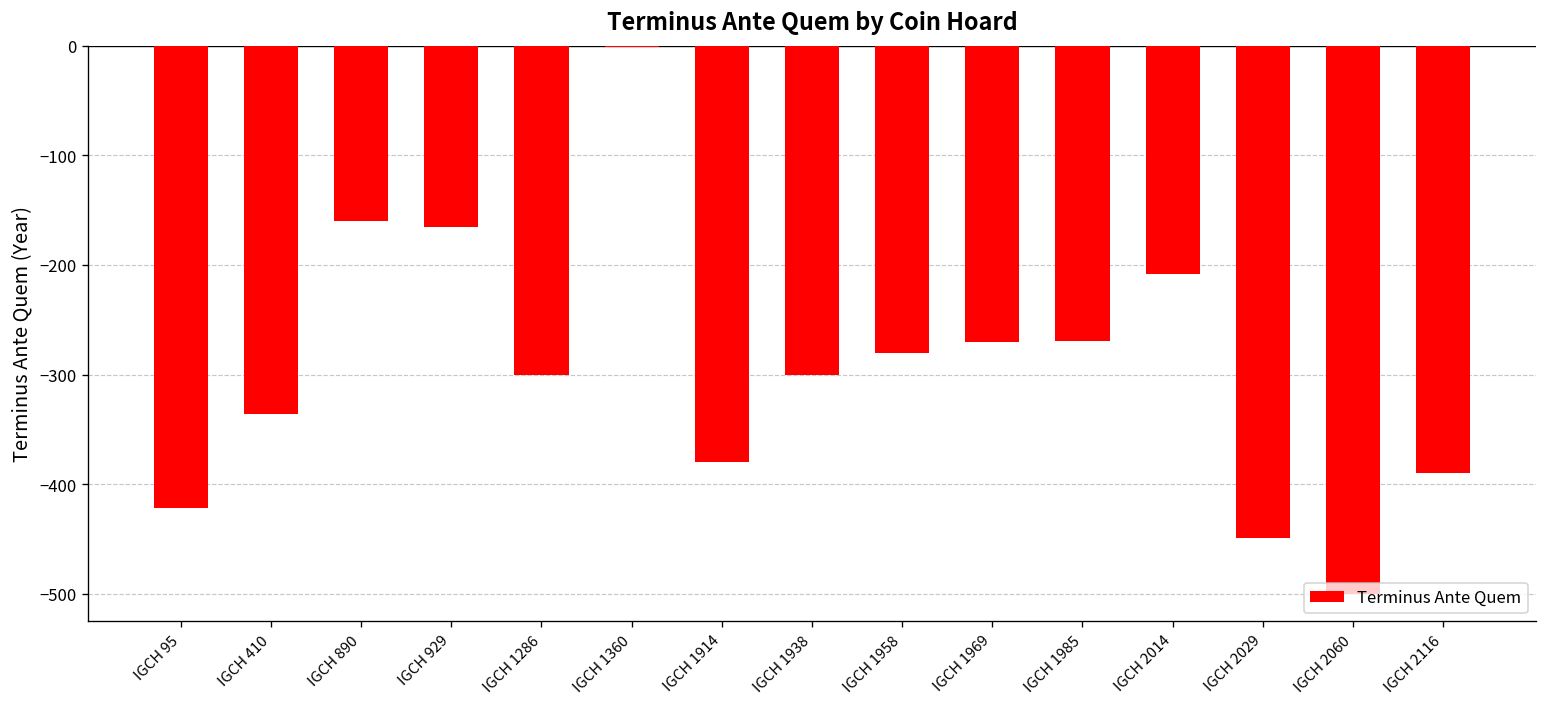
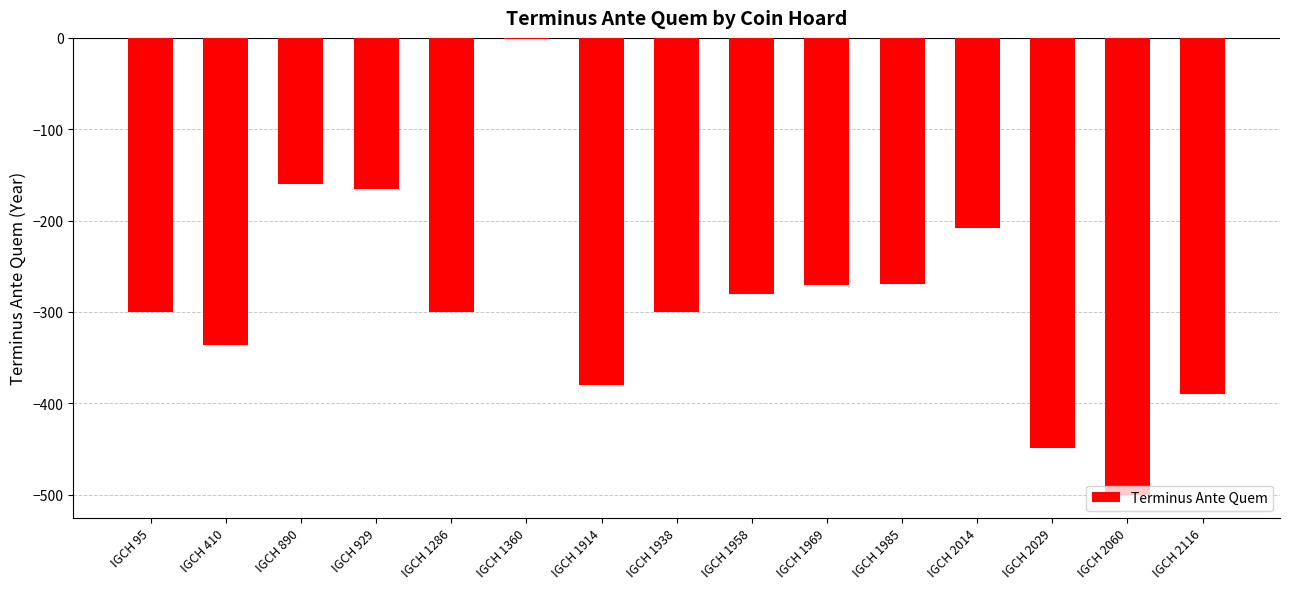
  {
-   "IGCH 95": -420,
+   "IGCH 95": -300,
    "IGCH 410": -340,
    "IGCH 890": -160,
    "IGCH 929": -170,
    "IGCH 1286": -300,
    "IGCH 1914": -380,
    "IGCH 1938": -300,
    "IGCH 1958": -280,
    "IGCH 1969": -270,
    "IGCH 1985": -270,
    "IGCH 2014": -210,
    "IGCH 2029": -450,
    "IGCH 2116": -390
  }
